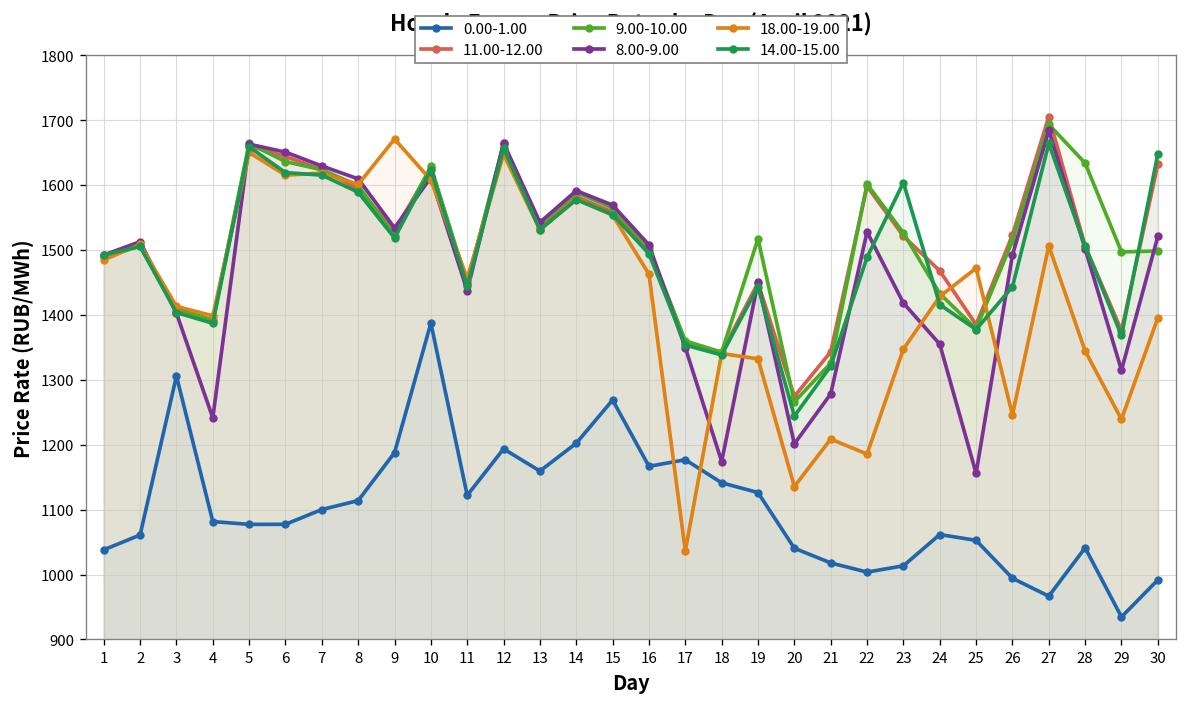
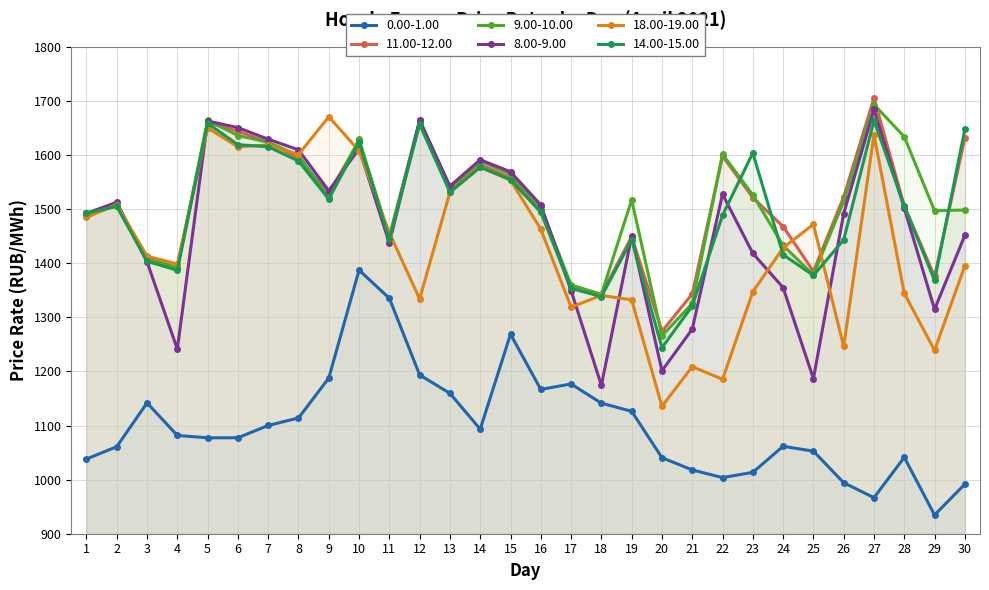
  {
    "0.00-1.00": {
      "1": 1040,
      "2": 1060,
-     "3": 1310,
+     "3": 1140,
      "4": 1080,
      "5": 1080,
      "6": 1080,
      "7": 1100,
      "8": 1110,
      "9": 1190,
      "10": 1390,
-     "11": 1120,
+     "11": 1340,
      "12": 1190,
      "13": 1160,
-     "14": 1200,
+     "14": 1090,
      "15": 1270,
      "16": 1170,
      "17": 1180,
      "18": 1140,
      "19": 1130,
      "20": 1040,
      "21": 1020,
      "22": 1000,
      "23": 1010,
      "24": 1060,
      "25": 1050,
      "26": 990,
      "27": 970,
      "28": 1040,
      "29": 930,
      "30": 990
    },
    "11.00-12.00": {
      "6": 1640,
      "8": 1590,
      "20": 1270,
      "21": 1340,
      "24": 1470,
      "25": 1380,
      "26": 1520,
      "27": 1710,
      "29": 1380,
      "30": 1630
    },
    "9.00-10.00": {
      "6": 1640,
      "19": 1520,
      "20": 1270,
      "26": 1510,
      "27": 1690,
      "28": 1630,
      "29": 1500,
      "30": 1500
    },
    "8.00-9.00": {
      "4": 1240,
      "6": 1650,
      "7": 1630,
      "8": 1610,
      "11": 1440,
      "18": 1170,
      "20": 1200,
      "21": 1280,
      "22": 1530,
      "23": 1420,
      "24": 1350,
-     "25": 1160,
+     "25": 1190,
      "26": 1490,
      "27": 1680,
      "29": 1310,
-     "30": 1520
+     "30": 1450
    },
    "18.00-19.00": {
      "4": 1400,
      "5": 1650,
      "9": 1670,
      "11": 1460,
-     "12": 1650,
+     "12": 1330,
      "16": 1460,
-     "17": 1040,
+     "17": 1320,
      "19": 1330,
      "20": 1140,
      "21": 1210,
      "22": 1190,
      "23": 1350,
      "25": 1470,
      "26": 1250,
-     "27": 1510,
+     "27": 1640,
      "28": 1340,
      "29": 1240,
      "30": 1400
    },
    "14.00-15.00": {
      "8": 1590,
      "19": 1440,
      "20": 1240,
      "22": 1490,
      "23": 1600,
      "24": 1420,
      "26": 1440,
      "27": 1660,
      "29": 1370,
      "30": 1650
    }
  }
